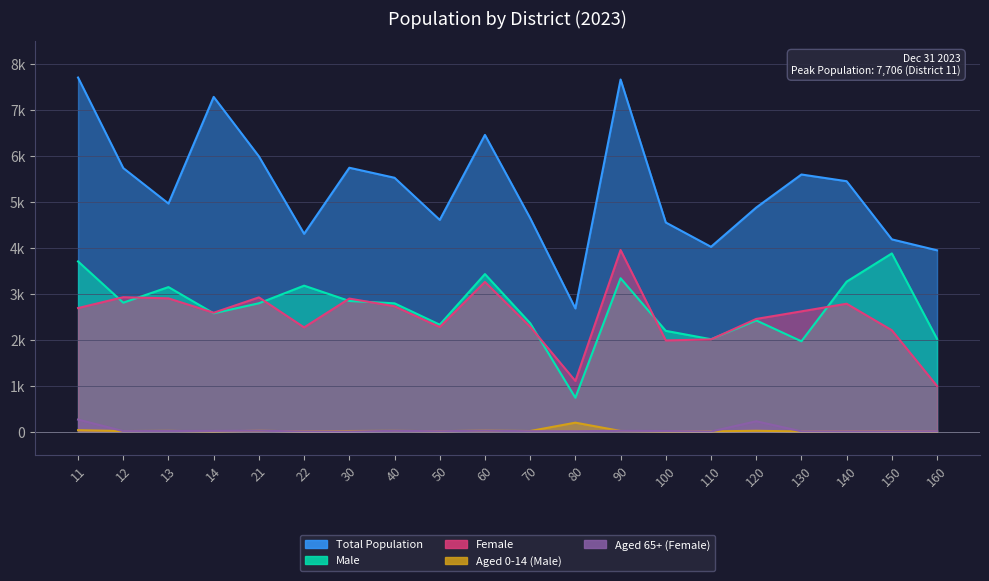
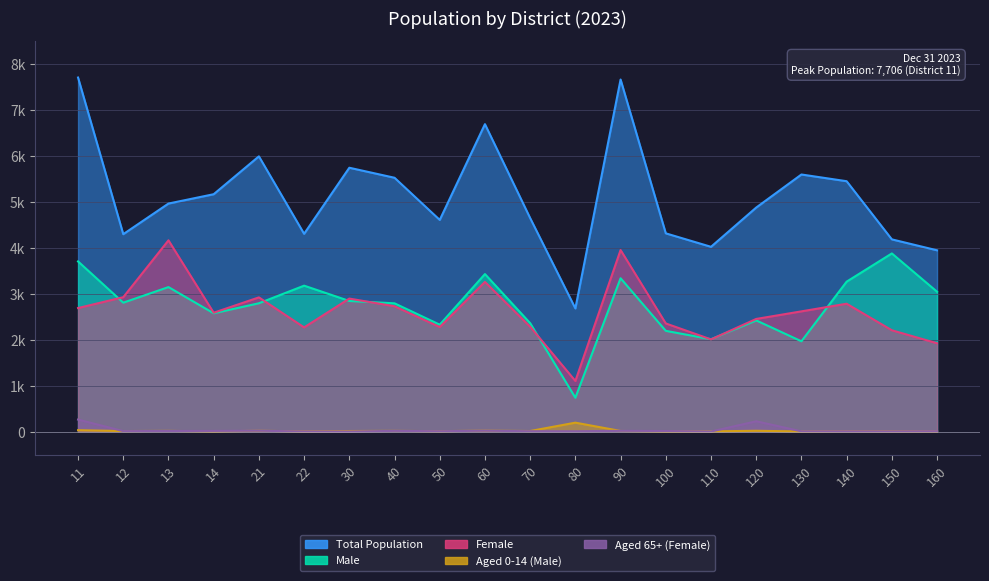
  {
    "Total Population": {
      "11": 7700,
-     "12": 5700,
+     "12": 4300,
      "13": 5000,
-     "14": 7300,
+     "14": 5200,
      "21": 6000,
      "22": 4300,
      "30": 5700,
      "40": 5500,
      "50": 4600,
-     "60": 6500,
+     "60": 6700,
      "70": 4600,
      "80": 2700,
      "90": 7700,
-     "100": 4600,
+     "100": 4300,
      "110": 4000,
      "120": 4900,
      "130": 5600,
      "140": 5500,
      "150": 4200,
      "160": 3900
    },
    "Male": {
      "11": 3700,
      "12": 2800,
      "13": 3100,
      "21": 2800,
      "22": 3200,
      "40": 2800,
      "60": 3400,
      "70": 2400,
      "80": 700,
      "90": 3300,
      "100": 2200,
      "130": 2000,
      "140": 3300,
      "150": 3900,
-     "160": 2000
+     "160": 3000
    },
    "Female": {
      "11": 2700,
      "12": 2900,
-     "13": 2900,
+     "13": 4200,
      "21": 2900,
      "22": 2300,
      "40": 2700,
      "60": 3300,
      "70": 2300,
      "80": 1100,
      "90": 4000,
-     "100": 2000,
+     "100": 2400,
      "130": 2600,
      "140": 2800,
      "150": 2200,
-     "160": 1000
+     "160": 1900
    },
    "Aged 0-14 (Male)": {
      "11": 0,
      "80": 200,
      "120": 0
    },
    "Aged 65+ (Female)": {
      "11": 300,
      "80": 0,
      "120": 200
    }
  }
